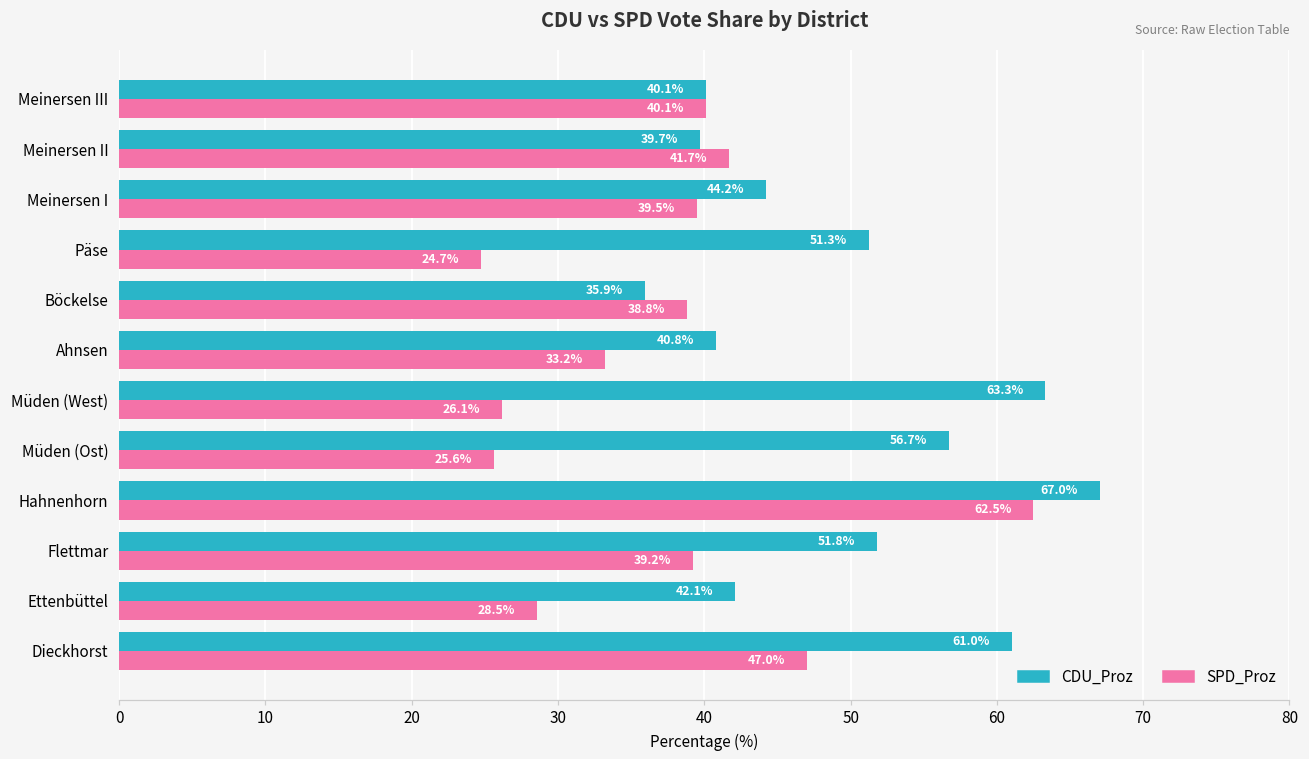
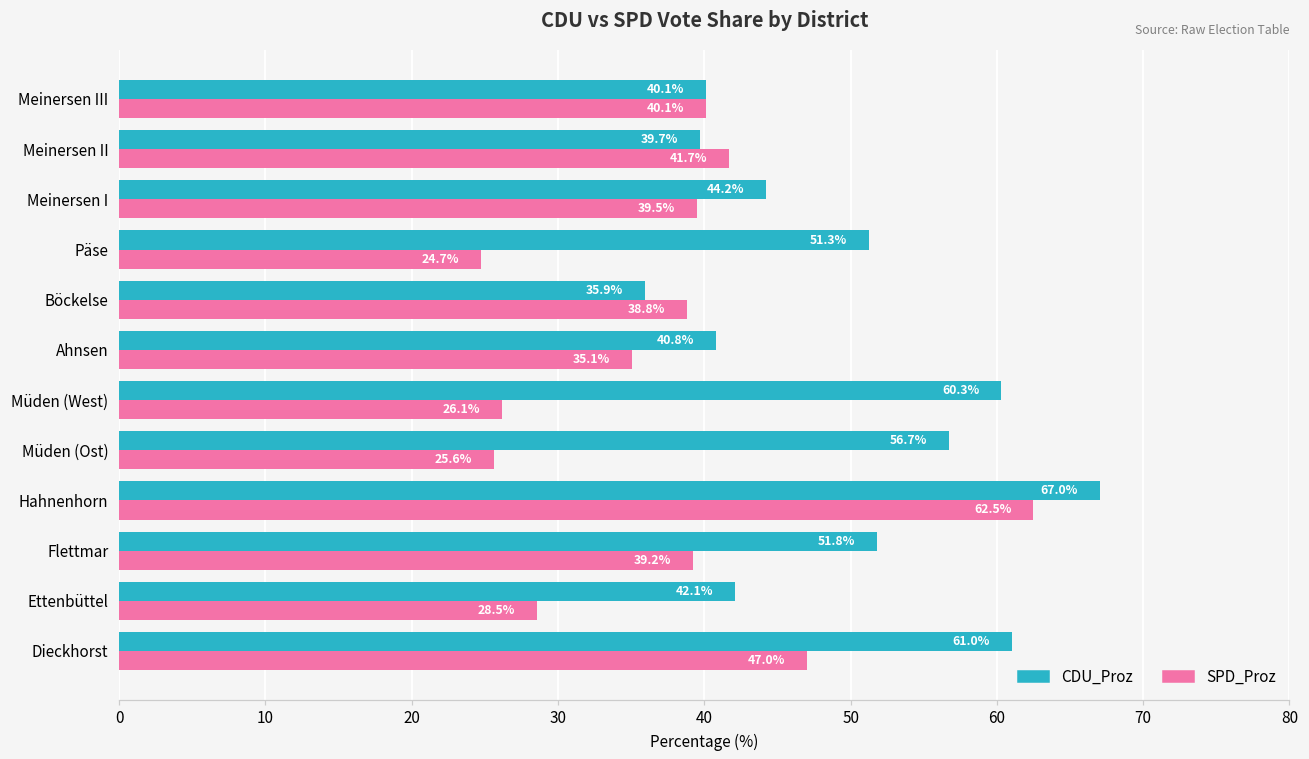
  {
    "CDU_Proz": {
      "Meinersen III": "40.1%",
      "Meinersen II": "39.7%",
      "Meinersen I": "44.2%",
      "Päse": "51.3%",
      "Böckelse": "35.9%",
      "Ahnsen": "40.8%",
-     "Müden (West)": "63.3%",
+     "Müden (West)": "60.3%",
      "Müden (Ost)": "56.7%",
      "Hahnenhorn": "67.0%",
      "Flettmar": "51.8%",
      "Ettenbüttel": "42.1%",
      "Dieckhorst": "61.0%"
    },
    "SPD_Proz": {
      "Meinersen III": "40.1%",
      "Meinersen II": "41.7%",
      "Meinersen I": "39.5%",
      "Päse": "24.7%",
      "Böckelse": "38.8%",
-     "Ahnsen": "33.2%",
+     "Ahnsen": "35.1%",
      "Müden (West)": "26.1%",
      "Müden (Ost)": "25.6%",
      "Hahnenhorn": "62.5%",
      "Flettmar": "39.2%",
      "Ettenbüttel": "28.5%",
      "Dieckhorst": "47.0%"
    }
  }
